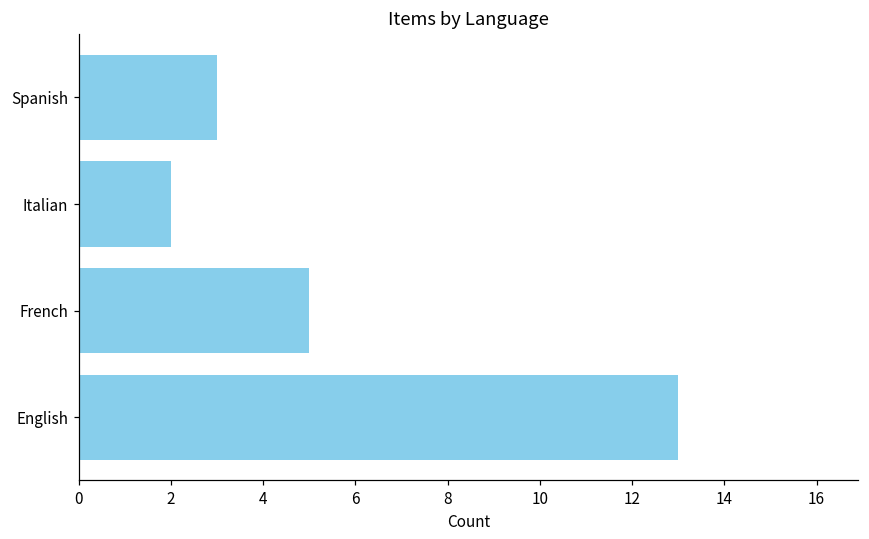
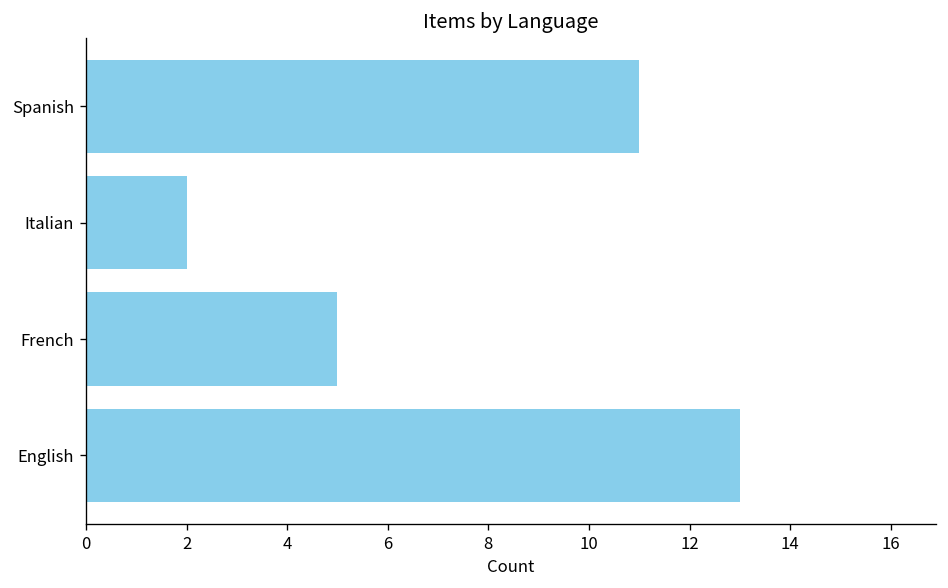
  {
-   "Spanish": 3,
+   "Spanish": 11,
    "Italian": 2,
    "French": 5,
    "English": 13
  }
